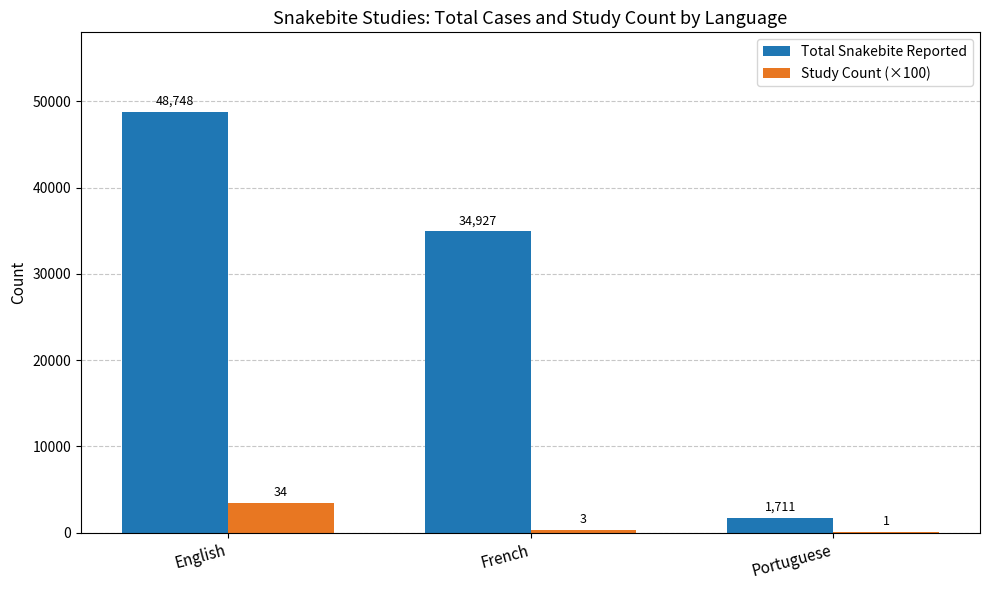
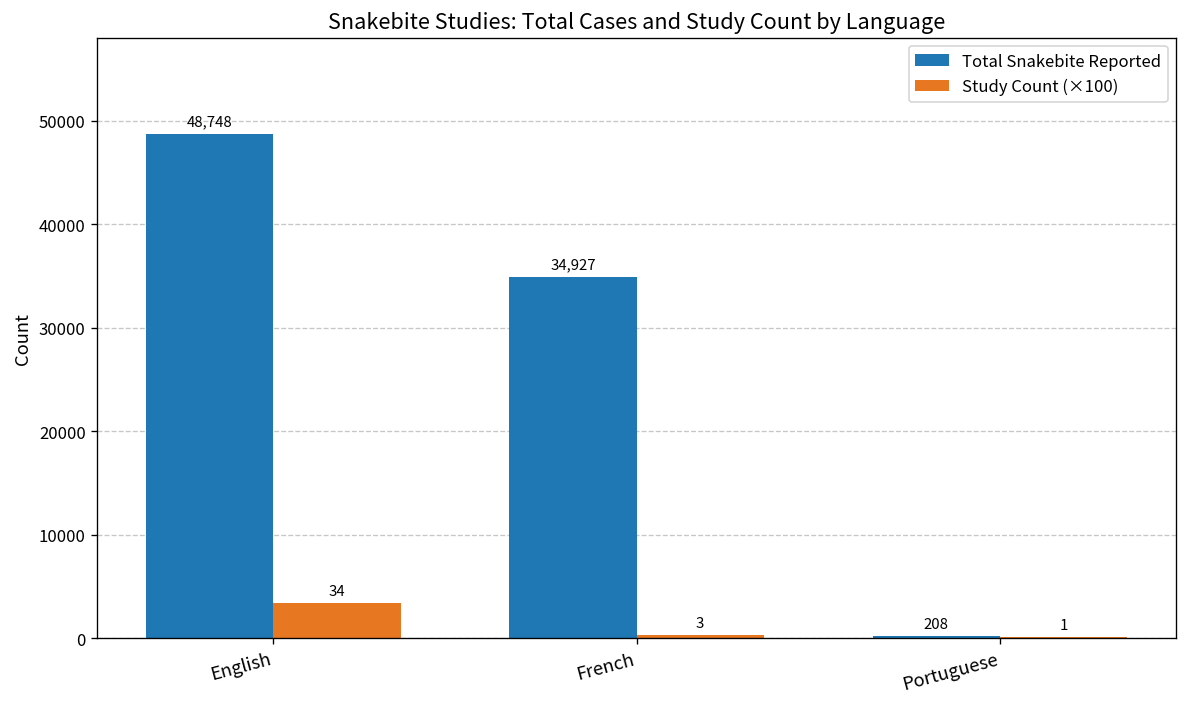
  {
    "Total Snakebite Reported": {
      "English": "48,748",
      "French": "34,927",
-     "Portuguese": "1,711"
+     "Portuguese": "208"
    }
  }
